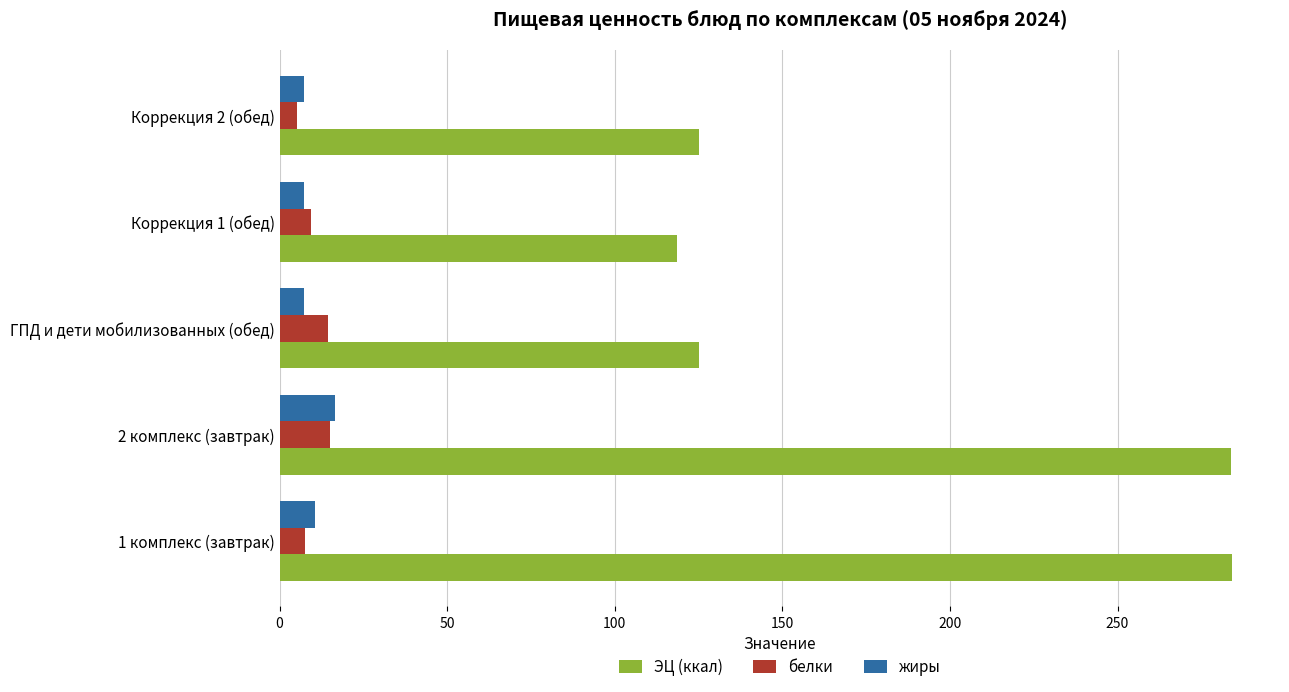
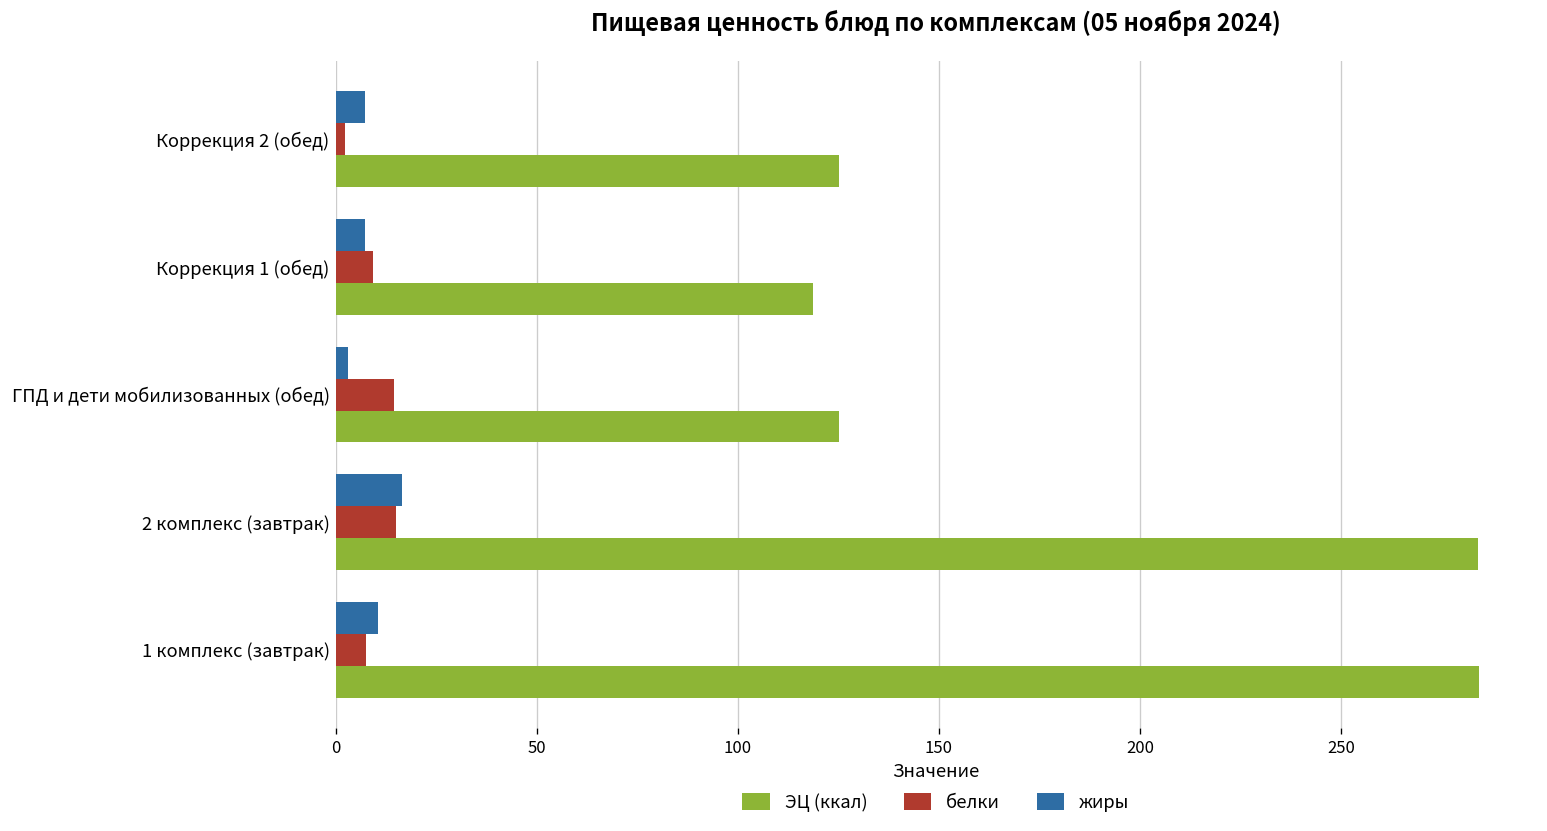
  {
    "ЭЦ (ккал)": {
      "Коррекция 2 (обед)": 125,
      "Коррекция 1 (обед)": 119,
      "ГПД и дети мобилизованных (обед)": 125,
      "2 комплекс (завтрак)": 284,
      "1 комплекс (завтрак)": 284
    },
    "белки": {
-     "Коррекция 2 (обед)": 5,
+     "Коррекция 2 (обед)": 2,
      "Коррекция 1 (обед)": 9,
      "ГПД и дети мобилизованных (обед)": 15,
      "2 комплекс (завтрак)": 15,
      "1 комплекс (завтрак)": 8
    },
    "жиры": {
      "Коррекция 2 (обед)": 7,
      "Коррекция 1 (обед)": 7,
-     "ГПД и дети мобилизованных (обед)": 7,
+     "ГПД и дети мобилизованных (обед)": 3,
      "2 комплекс (завтрак)": 17,
      "1 комплекс (завтрак)": 11
    }
  }
